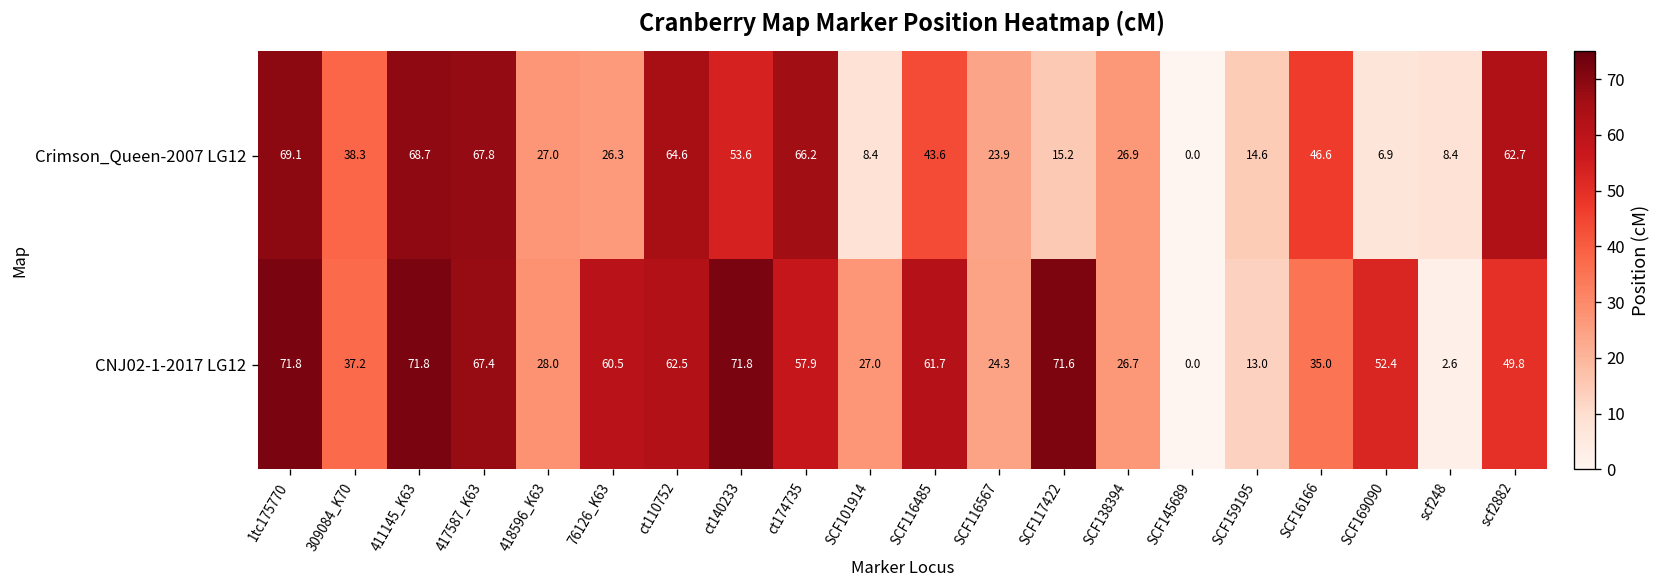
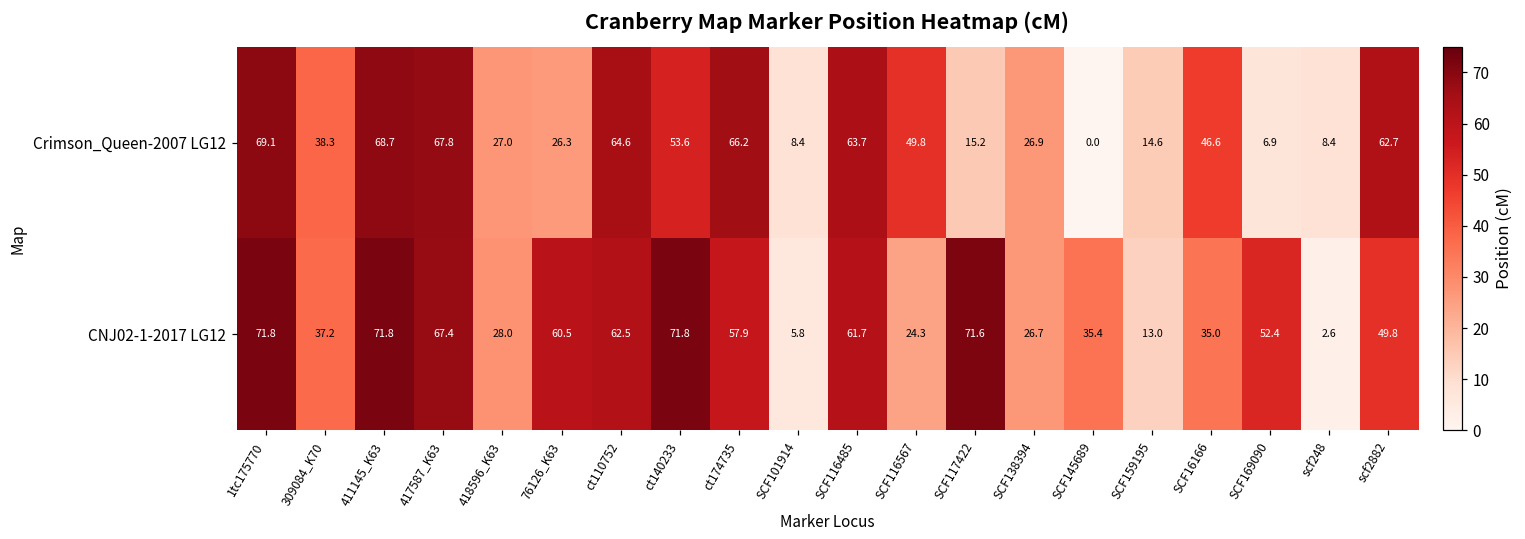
  {
    "Crimson_Queen-2007 LG12": {
      "1tc175770": 69.1,
      "309084_K70": 38.3,
      "411145_K63": 68.7,
      "417587_K63": 67.8,
      "418596_K63": 27.0,
      "76126_K63": 26.3,
      "ct110752": 64.6,
      "ct140233": 53.6,
      "ct174735": 66.2,
      "SCF101914": 8.4,
-     "SCF116485": 43.6,
-     "SCF116567": 23.9,
+     "SCF116485": 63.7,
+     "SCF116567": 49.8,
      "SCF117422": 15.2,
      "SCF138394": 26.9,
      "SCF145689": 0.0,
      "SCF159195": 14.6,
      "SCF16166": 46.6,
      "SCF169090": 6.9,
      "scf248": 8.4,
      "scf2882": 62.7
    },
    "CNJ02-1-2017 LG12": {
      "1tc175770": 71.8,
      "309084_K70": 37.2,
      "411145_K63": 71.8,
      "417587_K63": 67.4,
      "418596_K63": 28.0,
      "76126_K63": 60.5,
      "ct110752": 62.5,
      "ct140233": 71.8,
      "ct174735": 57.9,
-     "SCF101914": 27.0,
+     "SCF101914": 5.8,
      "SCF116485": 61.7,
      "SCF116567": 24.3,
      "SCF117422": 71.6,
      "SCF138394": 26.7,
-     "SCF145689": 0.0,
+     "SCF145689": 35.4,
      "SCF159195": 13.0,
      "SCF16166": 35.0,
      "SCF169090": 52.4,
      "scf248": 2.6,
      "scf2882": 49.8
    }
  }
